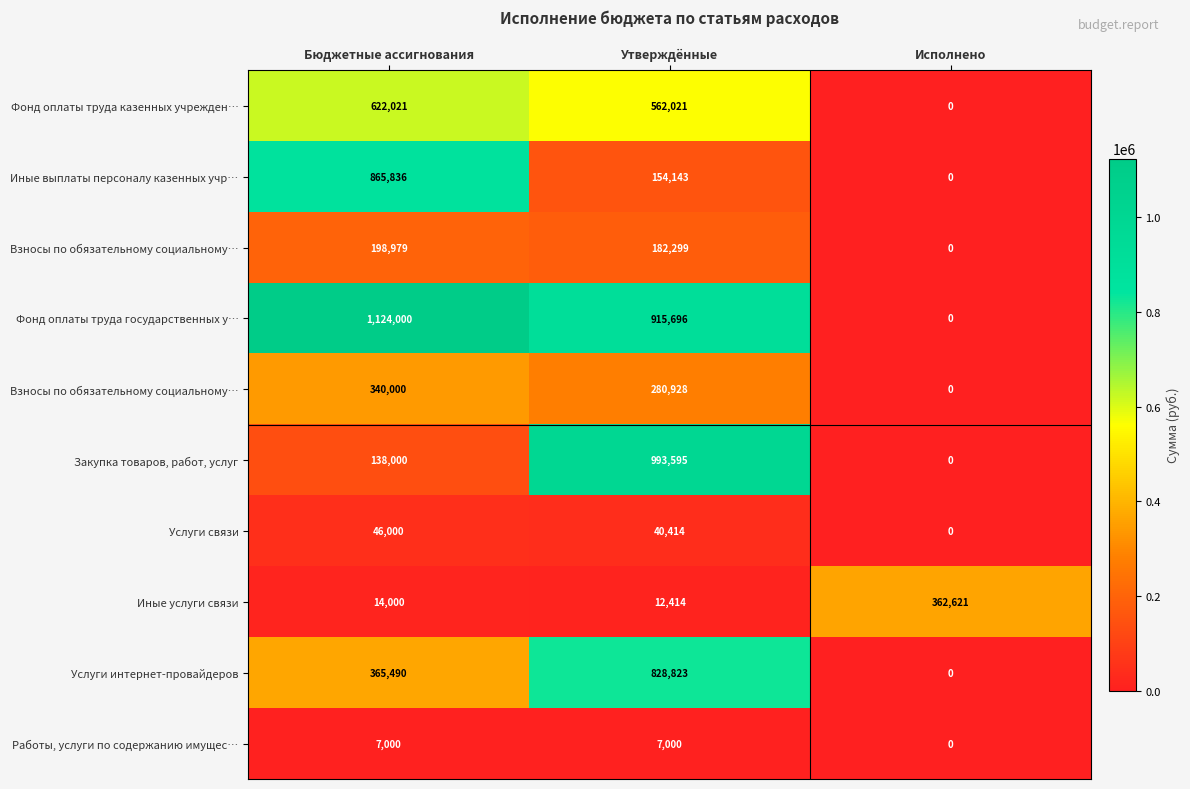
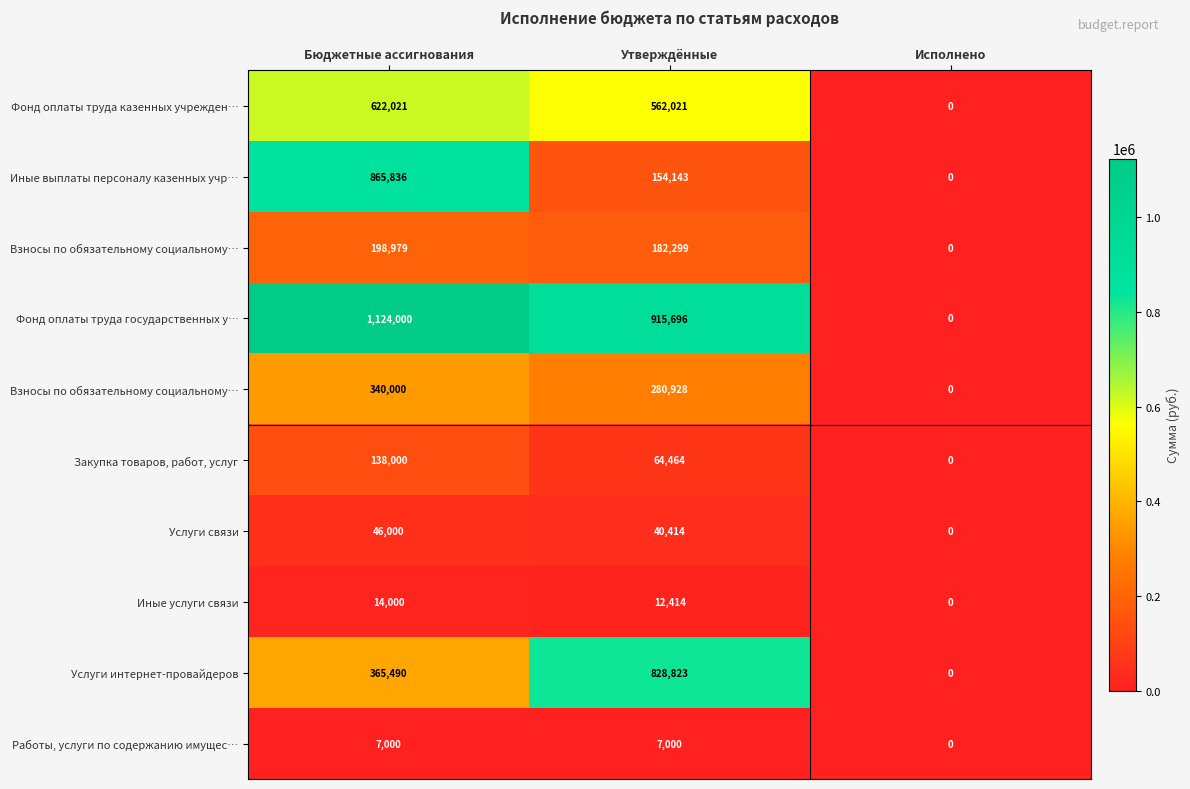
  {
    "Фонд оплаты труда казенных учрежден…": {
      "Бюджетные ассигнования": "622,021",
      "Утверждённые": "562,021",
      "Исполнено": "0"
    },
    "Иные выплаты персоналу казенных учр…": {
      "Бюджетные ассигнования": "865,836",
      "Утверждённые": "154,143",
      "Исполнено": "0"
    },
    "Фонд оплаты труда государственных у…": {
      "Бюджетные ассигнования": "1,124,000",
      "Утверждённые": "915,696",
      "Исполнено": "0"
    },
    "Закупка товаров, работ, услуг": {
      "Бюджетные ассигнования": "138,000",
-     "Утверждённые": "993,595",
+     "Утверждённые": "64,464",
      "Исполнено": "0"
    },
    "Услуги связи": {
      "Бюджетные ассигнования": "46,000",
      "Утверждённые": "40,414",
      "Исполнено": "0"
    },
    "Иные услуги связи": {
      "Бюджетные ассигнования": "14,000",
      "Утверждённые": "12,414",
-     "Исполнено": "362,621"
+     "Исполнено": "0"
    },
    "Услуги интернет-провайдеров": {
      "Бюджетные ассигнования": "365,490",
      "Утверждённые": "828,823",
      "Исполнено": "0"
    },
    "Работы, услуги по содержанию имущес…": {
      "Бюджетные ассигнования": "7,000",
      "Утверждённые": "7,000",
      "Исполнено": "0"
    }
  }
